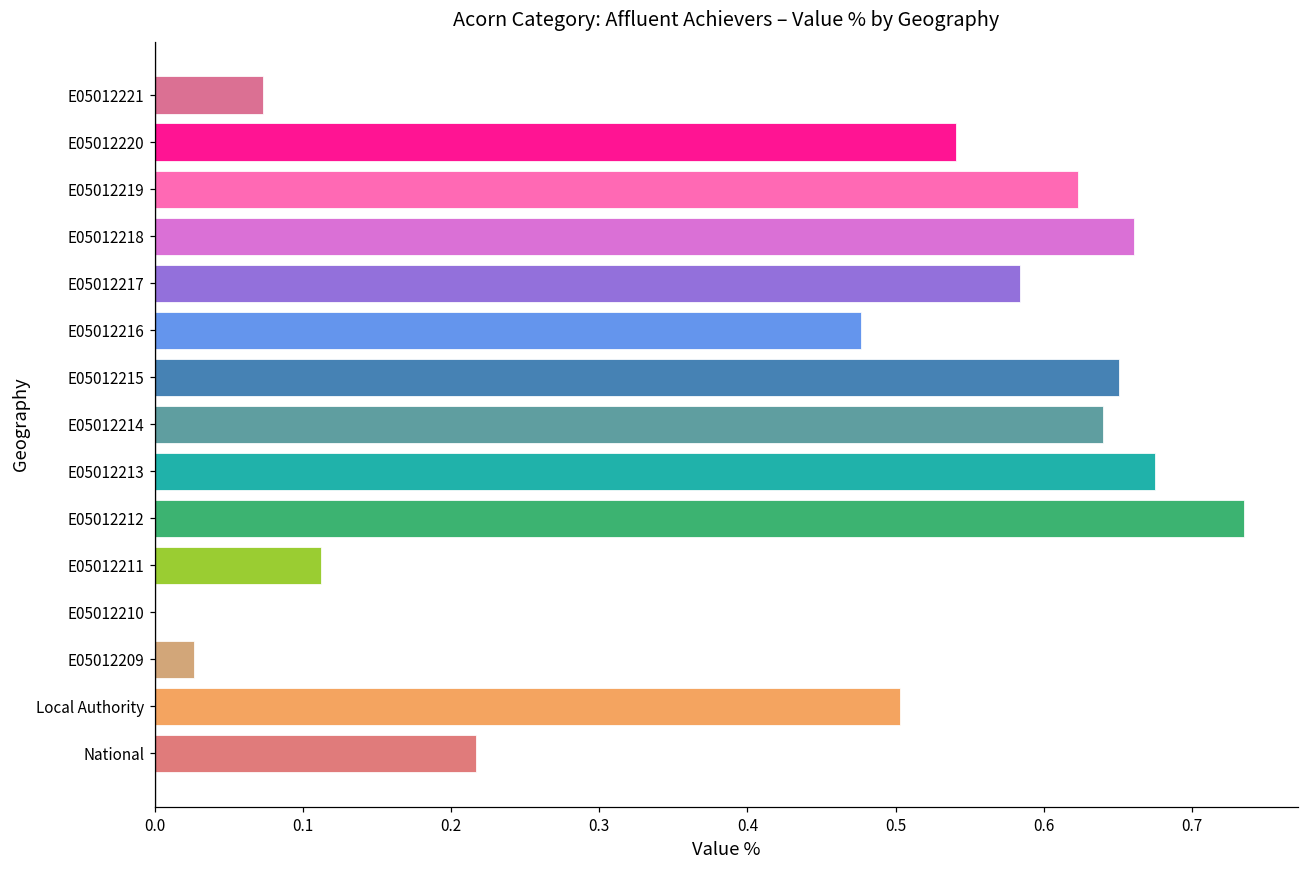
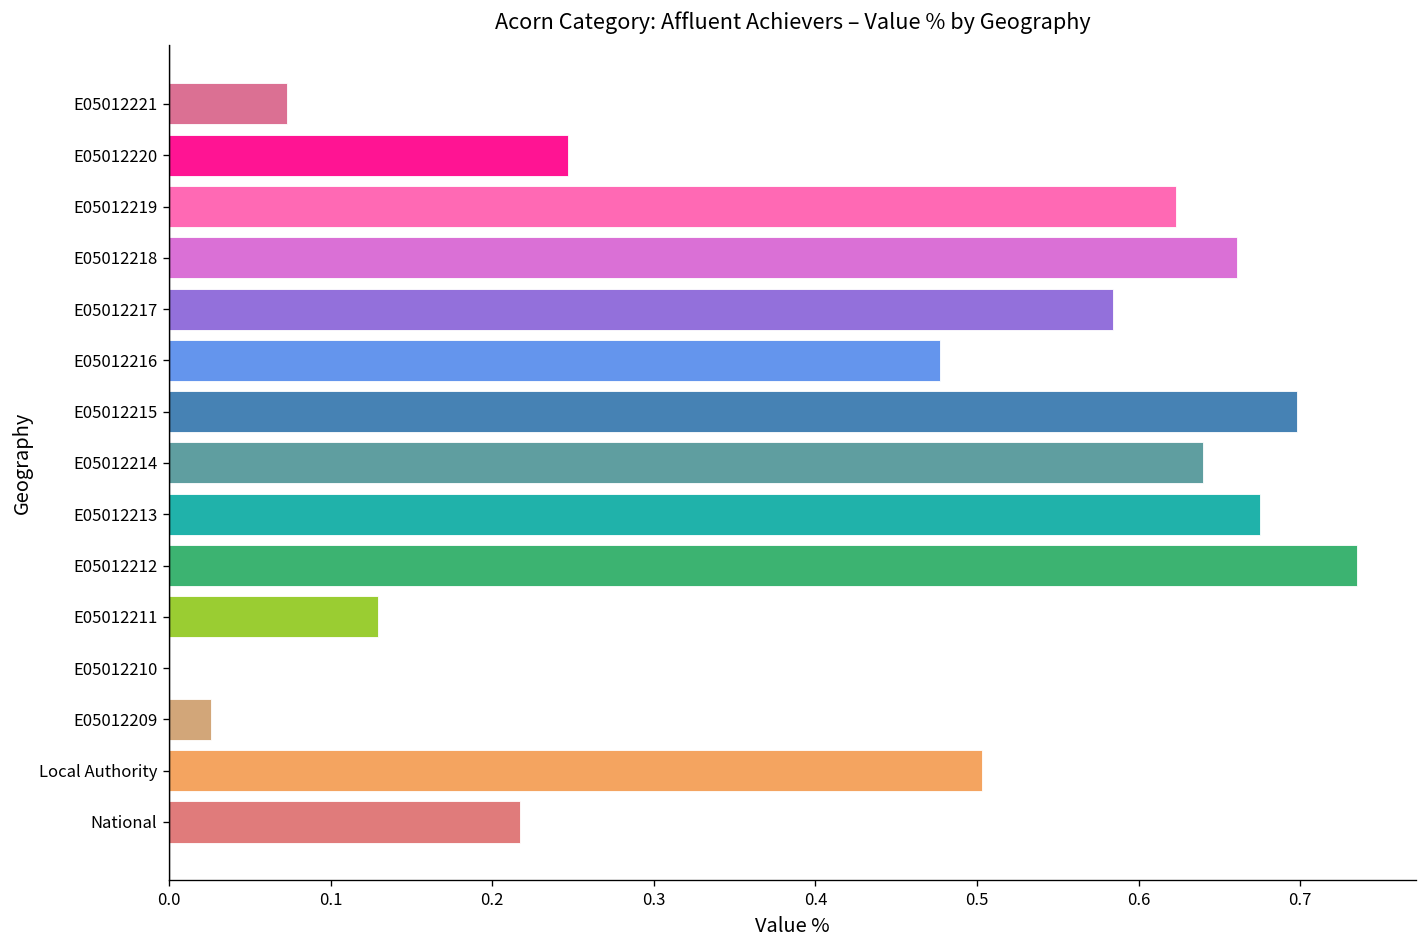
  {
    "E05012221": 0.073,
-   "E05012220": 0.541,
+   "E05012220": 0.247,
    "E05012219": 0.623,
    "E05012218": 0.661,
    "E05012217": 0.584,
    "E05012216": 0.477,
-   "E05012215": 0.651,
+   "E05012215": 0.698,
    "E05012214": 0.640,
    "E05012213": 0.675,
    "E05012212": 0.735,
-   "E05012211": 0.112,
+   "E05012211": 0.129,
    "E05012210": 0.000,
    "E05012209": 0.026,
    "Local Authority": 0.503,
    "National": 0.217
  }
